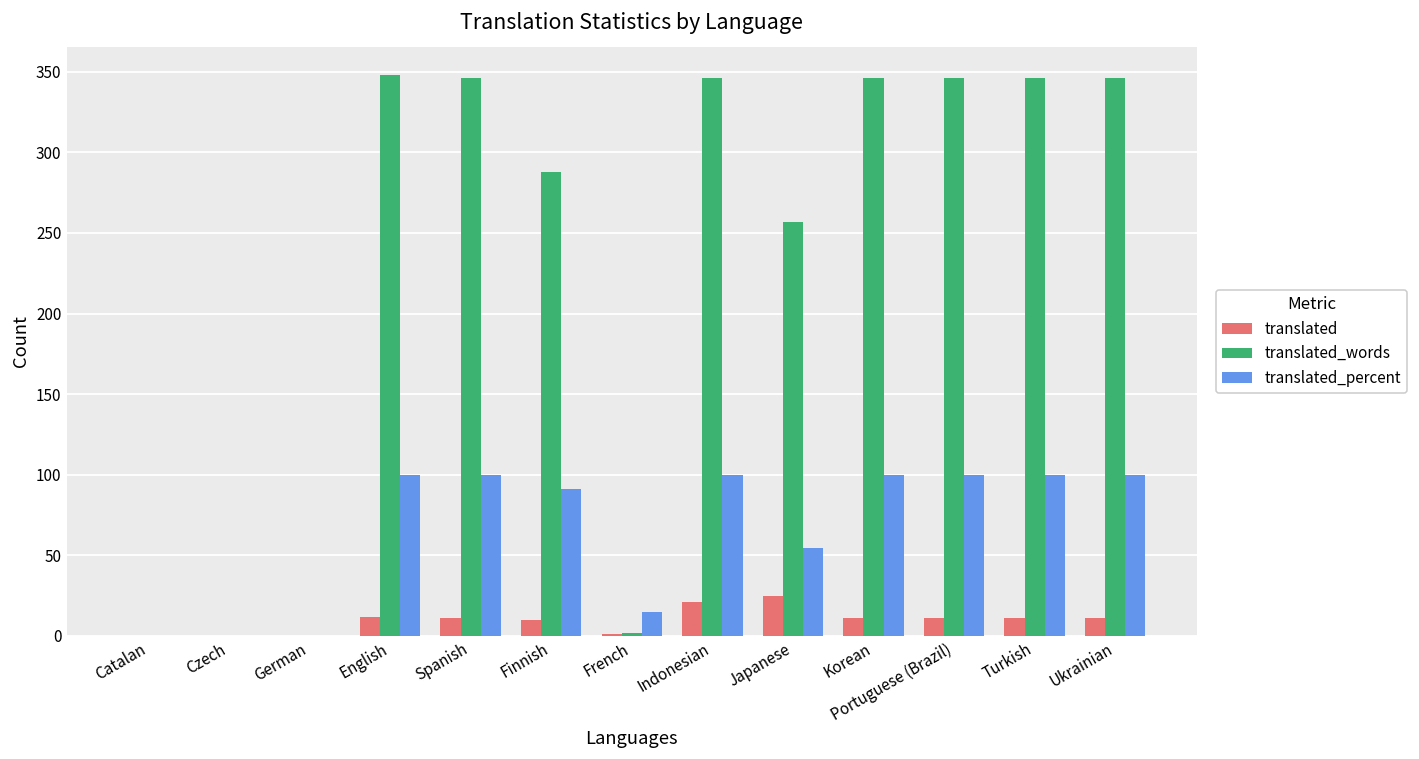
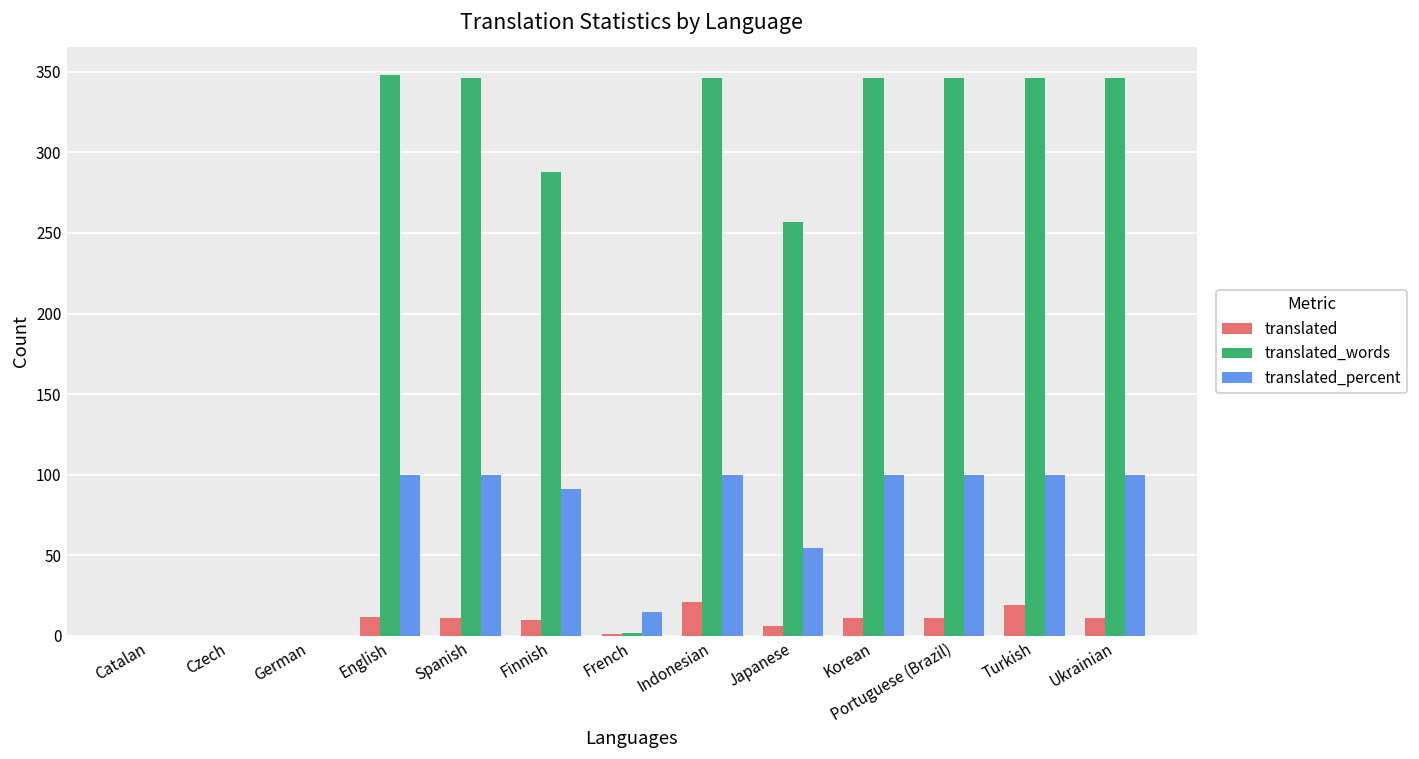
  {
    "translated": {
      "Catalan": 0,
      "Czech": 0,
      "German": 0,
      "English": 12,
      "Spanish": 11,
      "Finnish": 10,
      "Indonesian": 21,
-     "Japanese": 25,
+     "Japanese": 6,
      "Korean": 11,
      "Portuguese (Brazil)": 11,
-     "Turkish": 11,
+     "Turkish": 19,
      "Ukrainian": 11
    },
    "translated_words": {
      "Catalan": 0,
      "Czech": 0,
      "German": 0,
      "English": 348,
      "Spanish": 346,
      "Finnish": 288,
      "French": 2,
      "Indonesian": 346,
      "Japanese": 257,
      "Korean": 346,
      "Portuguese (Brazil)": 346,
      "Turkish": 346,
      "Ukrainian": 346
    },
    "translated_percent": {
      "Catalan": 0,
      "Czech": 0,
      "German": 0,
      "English": 100,
      "Spanish": 100,
      "Finnish": 91,
      "French": 15,
      "Indonesian": 100,
      "Japanese": 55,
      "Korean": 100,
      "Portuguese (Brazil)": 100,
      "Turkish": 100,
      "Ukrainian": 100
    }
  }
